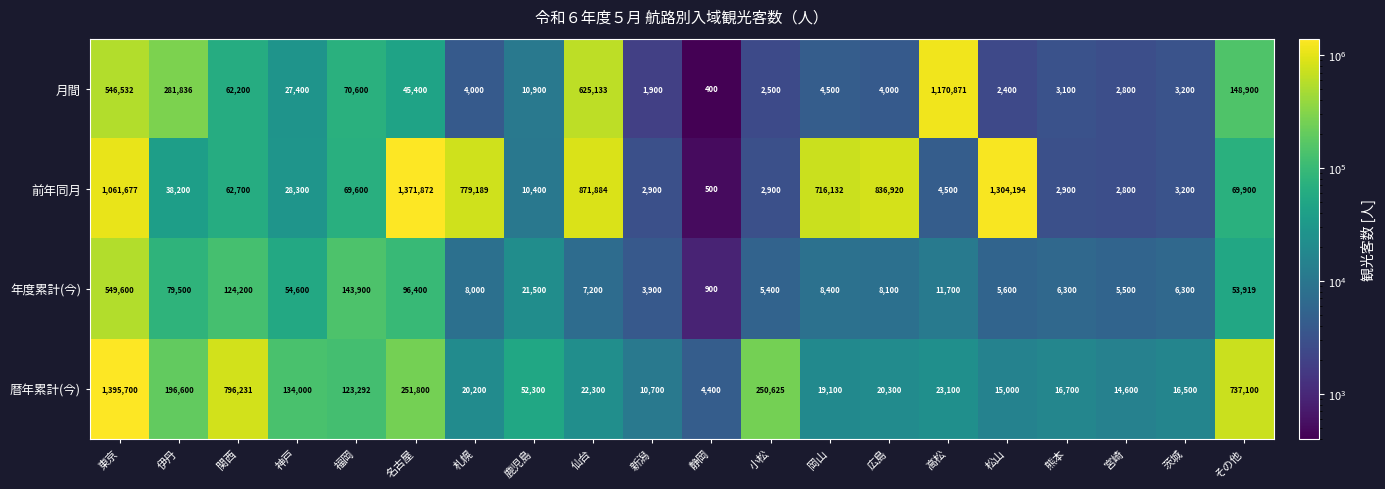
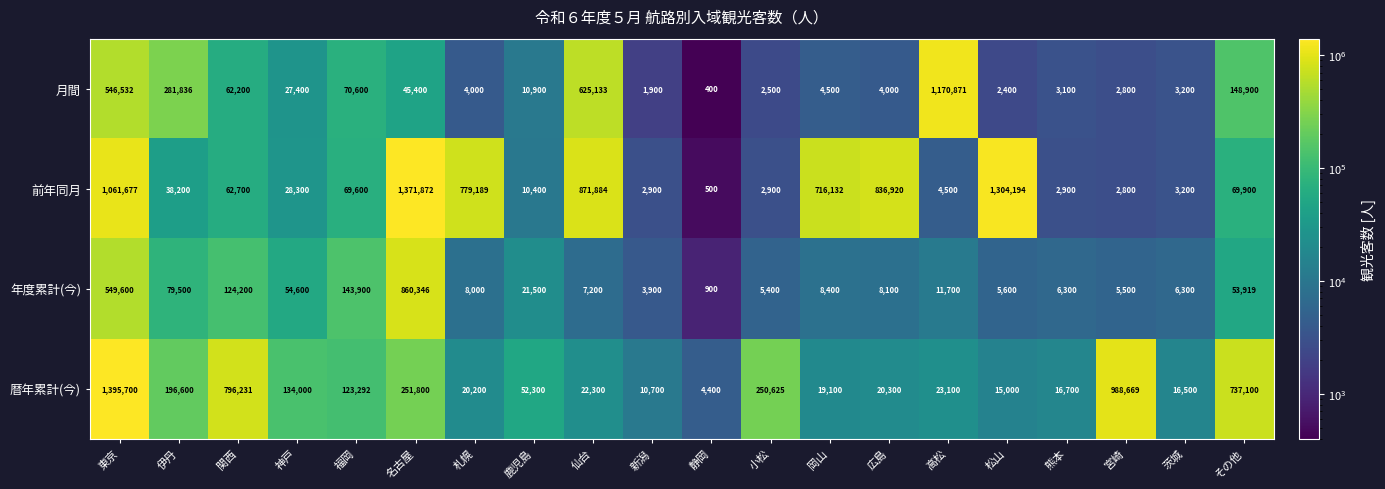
  {
    "月間": {
      "東京": "546,532",
      "伊丹": "281,836",
      "関西": "62,200",
      "神戸": "27,400",
      "福岡": "70,600",
      "名古屋": "45,400",
      "札幌": "4,000",
      "鹿児島": "10,900",
      "仙台": "625,133",
      "新潟": "1,900",
      "静岡": "400",
      "小松": "2,500",
      "岡山": "4,500",
      "広島": "4,000",
      "高松": "1,170,871",
      "松山": "2,400",
      "熊本": "3,100",
      "宮崎": "2,800",
      "茨城": "3,200",
      "その他": "148,900"
    },
    "前年同月": {
      "東京": "1,061,677",
      "伊丹": "38,200",
      "関西": "62,700",
      "神戸": "28,300",
      "福岡": "69,600",
      "名古屋": "1,371,872",
      "札幌": "779,189",
      "鹿児島": "10,400",
      "仙台": "871,884",
      "新潟": "2,900",
      "静岡": "500",
      "小松": "2,900",
      "岡山": "716,132",
      "広島": "836,920",
      "高松": "4,500",
      "松山": "1,304,194",
      "熊本": "2,900",
      "宮崎": "2,800",
      "茨城": "3,200",
      "その他": "69,900"
    },
    "年度累計(今)": {
      "東京": "549,600",
      "伊丹": "79,500",
      "関西": "124,200",
      "神戸": "54,600",
      "福岡": "143,900",
-     "名古屋": "96,400",
+     "名古屋": "860,346",
      "札幌": "8,000",
      "鹿児島": "21,500",
      "仙台": "7,200",
      "新潟": "3,900",
      "静岡": "900",
      "小松": "5,400",
      "岡山": "8,400",
      "広島": "8,100",
      "高松": "11,700",
      "松山": "5,600",
      "熊本": "6,300",
      "宮崎": "5,500",
      "茨城": "6,300",
      "その他": "53,919"
    },
    "暦年累計(今)": {
      "東京": "1,395,700",
      "伊丹": "196,600",
      "関西": "796,231",
      "神戸": "134,000",
      "福岡": "123,292",
      "名古屋": "251,800",
      "札幌": "20,200",
      "鹿児島": "52,300",
      "仙台": "22,300",
      "新潟": "10,700",
      "静岡": "4,400",
      "小松": "250,625",
      "岡山": "19,100",
      "広島": "20,300",
      "高松": "23,100",
      "松山": "15,000",
      "熊本": "16,700",
-     "宮崎": "14,600",
+     "宮崎": "988,669",
      "茨城": "16,500",
      "その他": "737,100"
    }
  }
